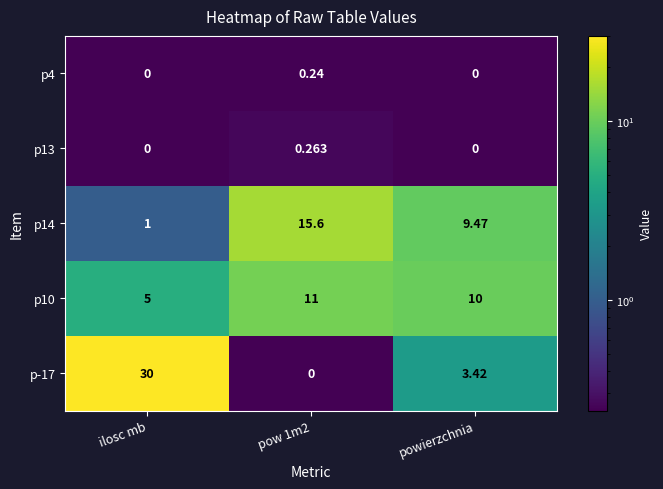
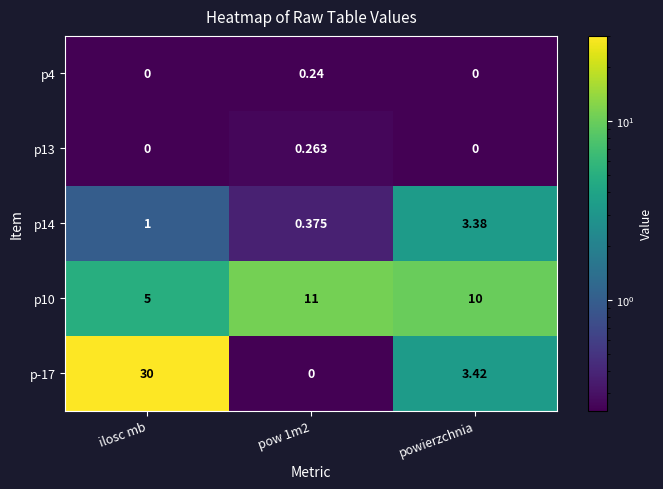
  {
    "p4": {
      "ilosc mb": 0,
      "pow 1m2": 0.24,
      "powierzchnia": 0
    },
    "p13": {
      "ilosc mb": 0,
      "pow 1m2": 0.263,
      "powierzchnia": 0
    },
    "p14": {
      "ilosc mb": 1,
-     "pow 1m2": 15.6,
-     "powierzchnia": 9.47
+     "pow 1m2": 0.375,
+     "powierzchnia": 3.38
    },
    "p10": {
      "ilosc mb": 5,
      "pow 1m2": 11,
      "powierzchnia": 10
    },
    "p-17": {
      "ilosc mb": 30,
      "pow 1m2": 0,
      "powierzchnia": 3.42
    }
  }
